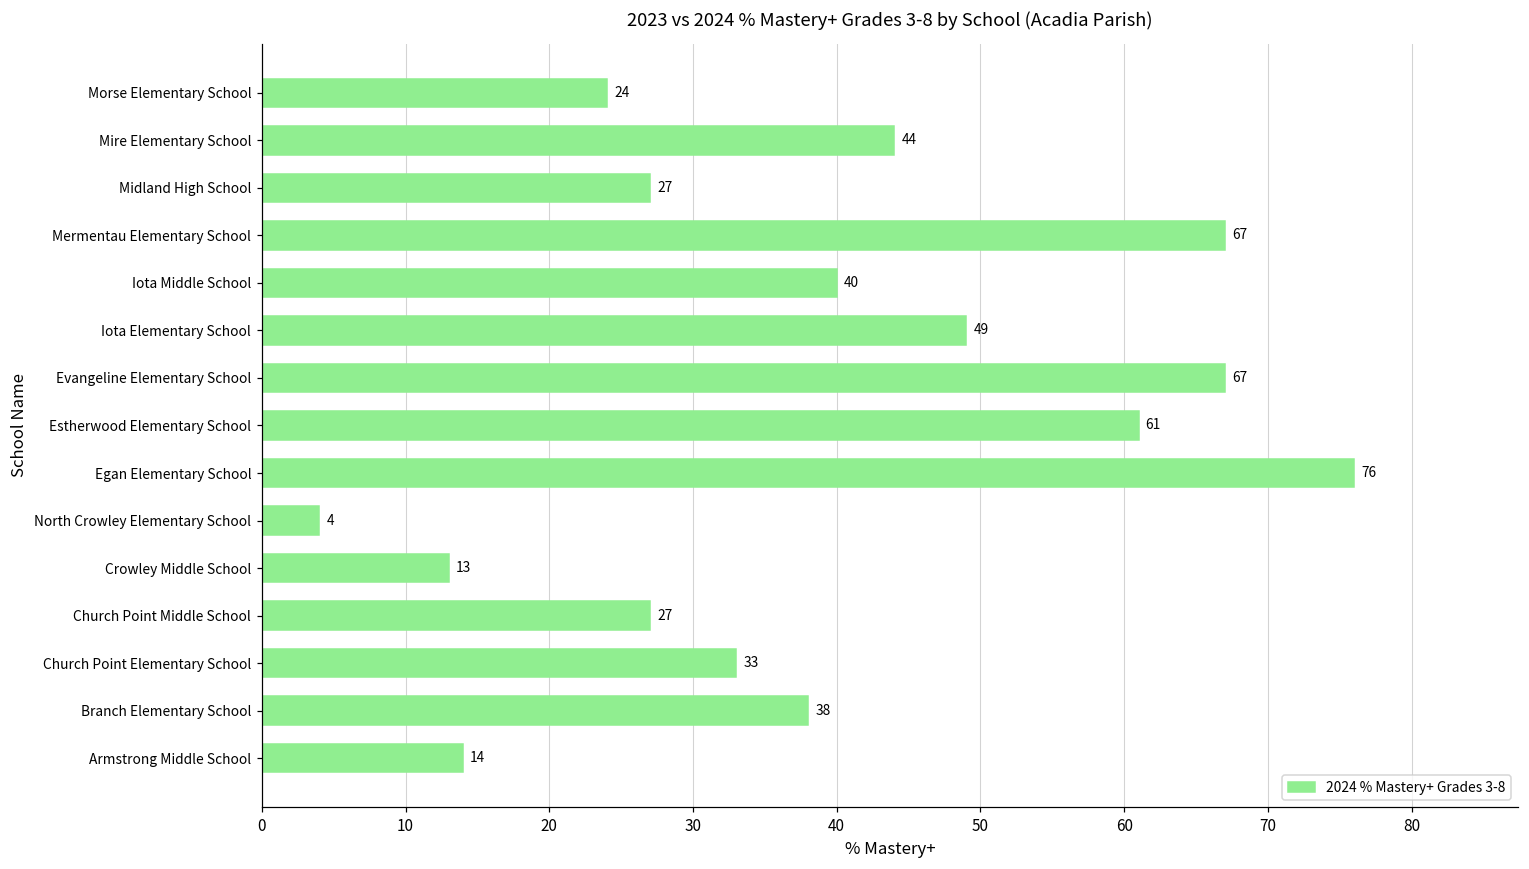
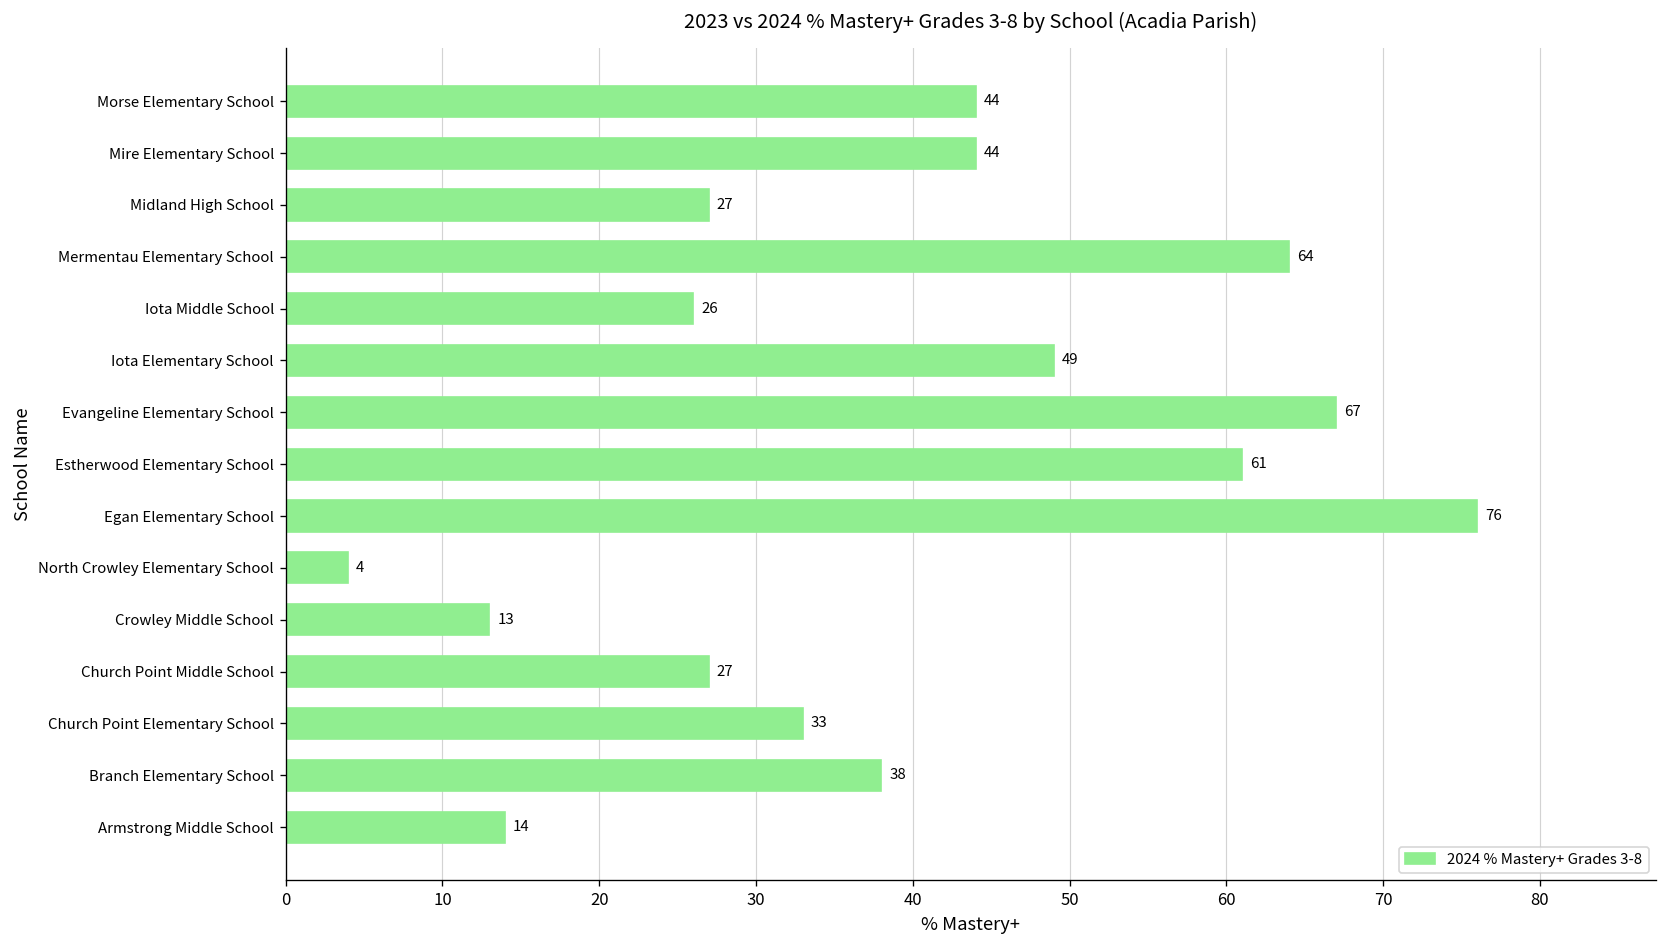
  {
-   "Morse Elementary School": 24,
+   "Morse Elementary School": 44,
    "Mire Elementary School": 44,
    "Midland High School": 27,
-   "Mermentau Elementary School": 67,
-   "Iota Middle School": 40,
+   "Mermentau Elementary School": 64,
+   "Iota Middle School": 26,
    "Iota Elementary School": 49,
    "Evangeline Elementary School": 67,
    "Estherwood Elementary School": 61,
    "Egan Elementary School": 76,
    "North Crowley Elementary School": 4,
    "Crowley Middle School": 13,
    "Church Point Middle School": 27,
    "Church Point Elementary School": 33,
    "Branch Elementary School": 38,
    "Armstrong Middle School": 14
  }
